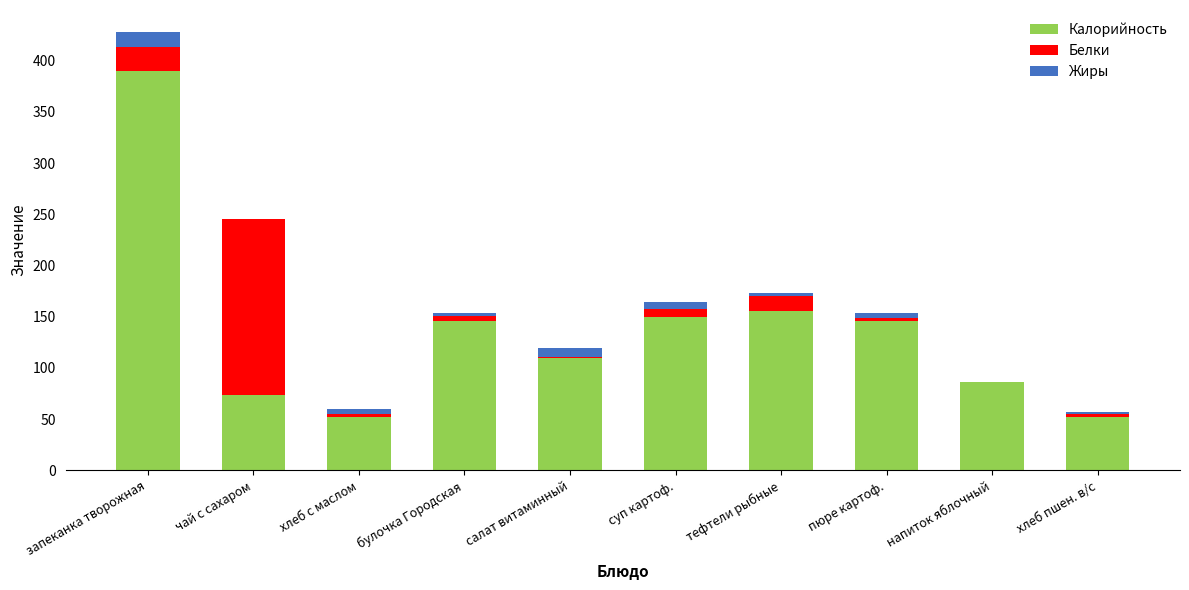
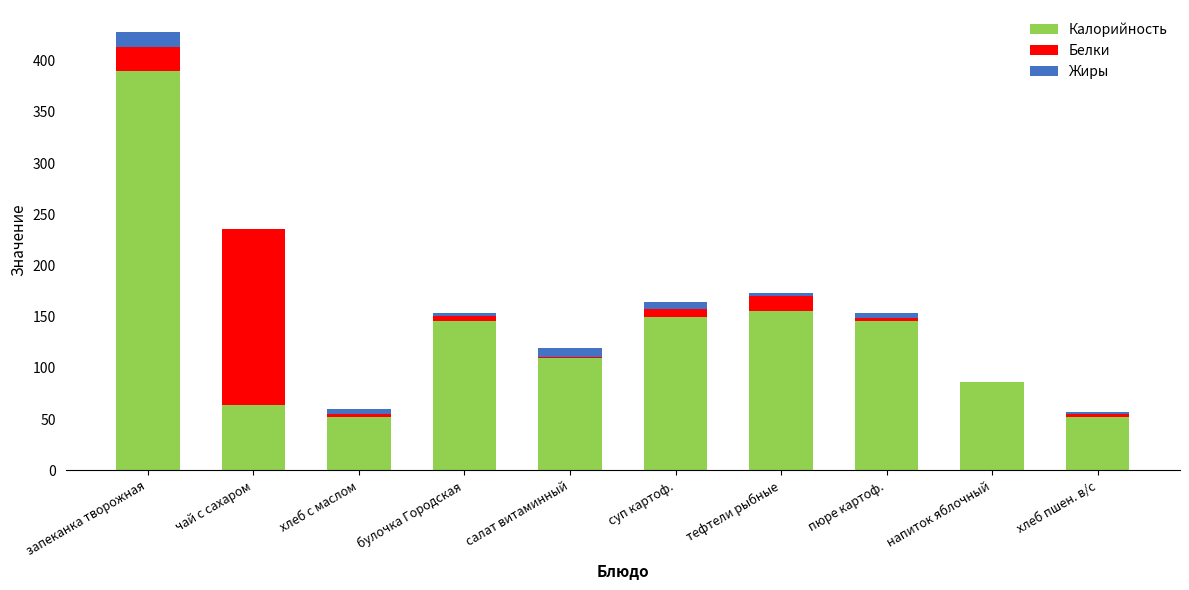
  {
    "Калорийность": {
      "запеканка творожная": 390,
-     "чай с сахаром": 73,
+     "чай с сахаром": 64,
      "хлеб с маслом": 52,
      "булочка Городская": 146,
      "салат витаминный": 110,
      "суп картоф.": 150,
      "тефтели рыбные": 156,
      "пюре картоф.": 146,
      "напиток яблочный": 86,
      "хлеб пшен. в/с": 52
    },
    "Белки": {
      "запеканка творожная": 23,
      "чай с сахаром": 172,
      "хлеб с маслом": 3,
      "булочка Городская": 4,
      "суп картоф.": 7,
      "тефтели рыбные": 14,
      "пюре картоф.": 3,
      "хлеб пшен. в/с": 3
    },
    "Жиры": {
      "запеканка творожная": 15,
      "хлеб с маслом": 5,
      "булочка Городская": 4,
      "салат витаминный": 9,
      "суп картоф.": 7,
      "тефтели рыбные": 3,
      "пюре картоф.": 5
    }
  }
